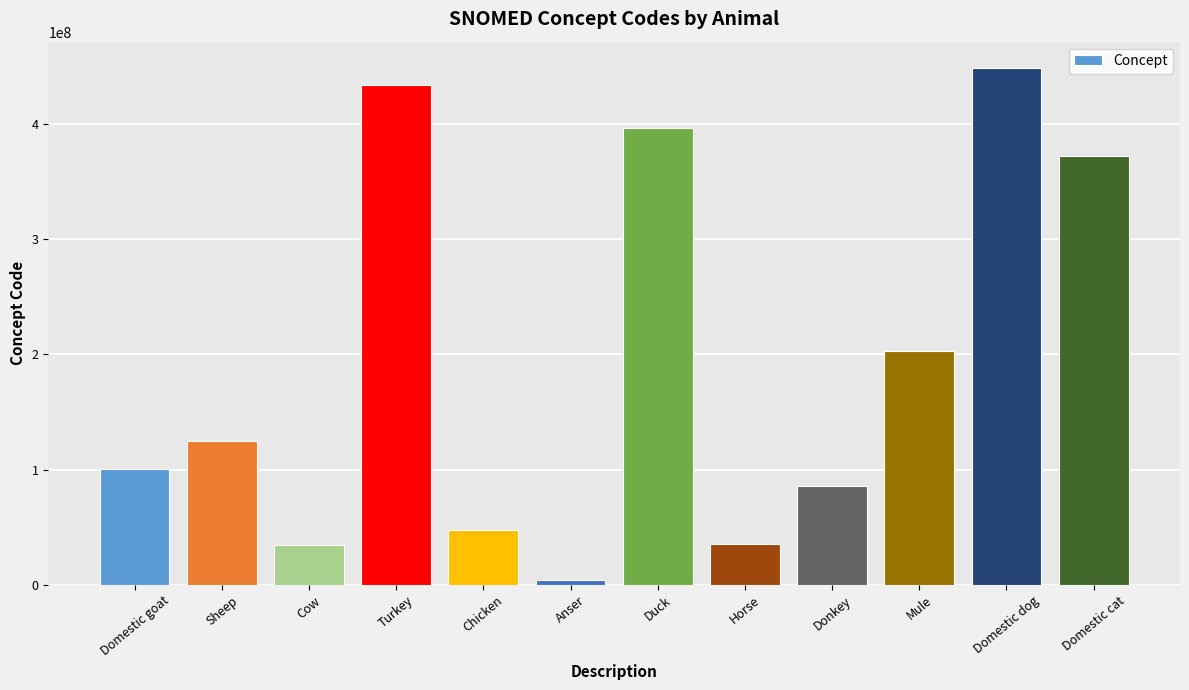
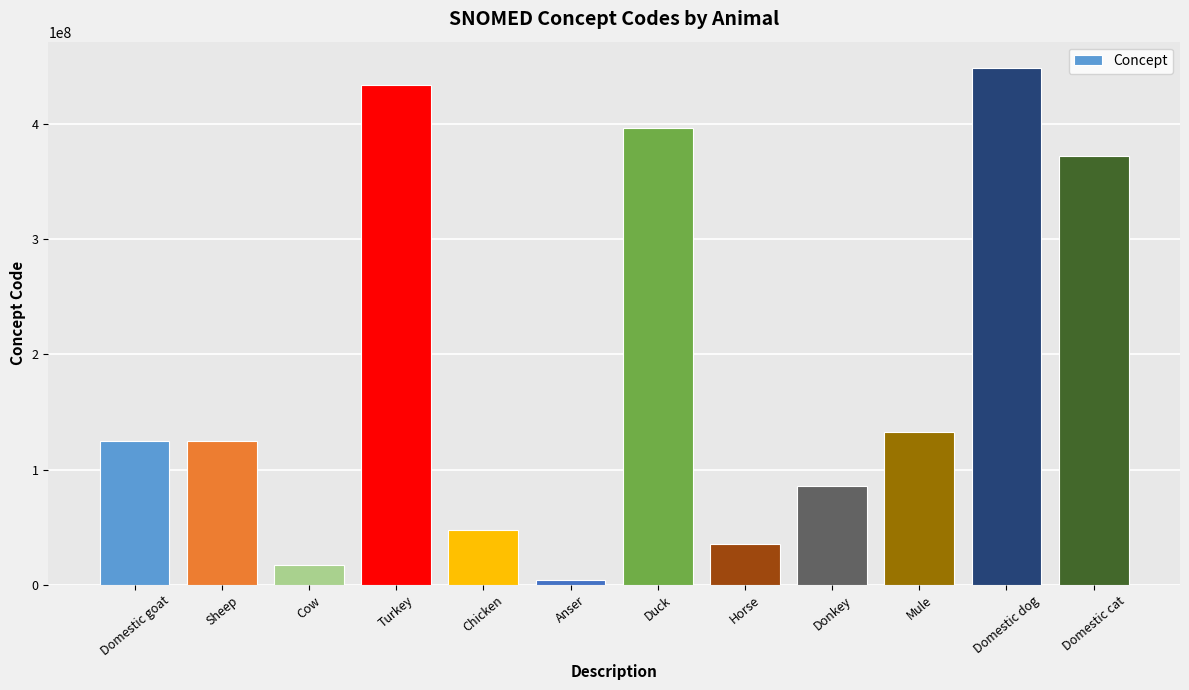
  {
-   "Domestic goat": 100000000,
+   "Domestic goat": 125000000,
    "Sheep": 125000000,
-   "Cow": 35000000,
+   "Cow": 17000000,
    "Turkey": 434000000,
    "Chicken": 47000000,
    "Anser": 4000000,
    "Duck": 397000000,
    "Horse": 35000000,
    "Donkey": 86000000,
-   "Mule": 203000000,
+   "Mule": 133000000,
    "Domestic dog": 449000000,
    "Domestic cat": 372000000
  }
